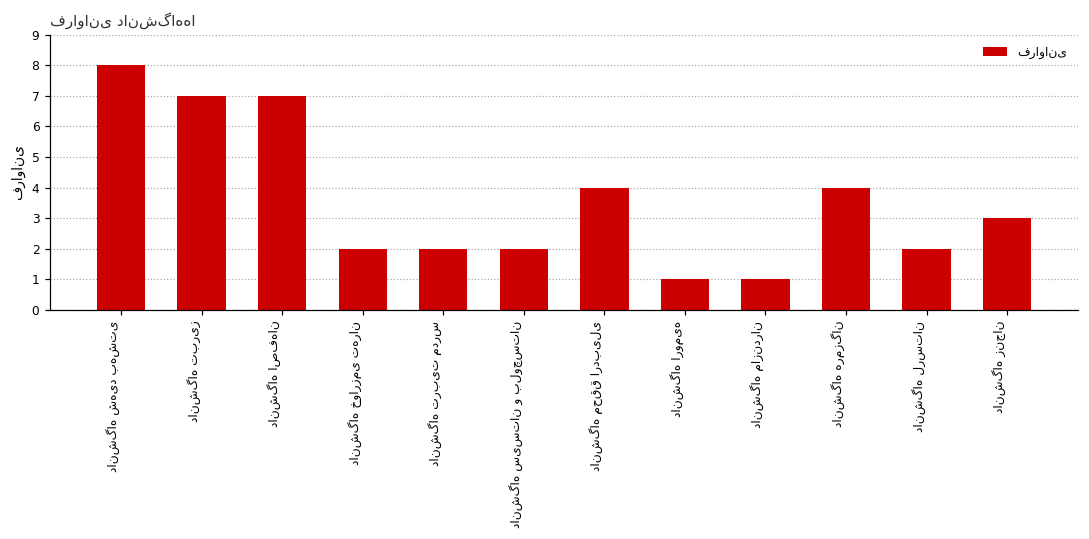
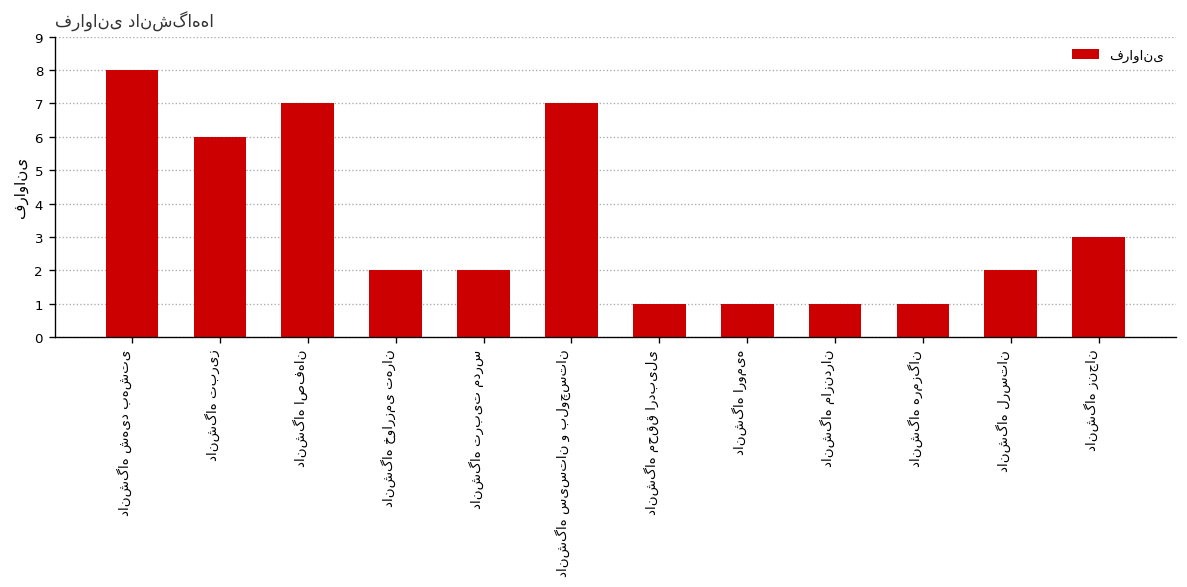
  {
    "دانشگاه شهید بهشتی": 8,
-   "دانشگاه تبریز": 7,
+   "دانشگاه تبریز": 6,
    "دانشگاه اصفهان": 7,
    "دانشگاه خوارزمی تهران": 2,
    "دانشگاه تربیت مدرس": 2,
-   "دانشگاه سیستان و بلوچستان": 2,
-   "دانشگاه محقق اردبیلی": 4,
+   "دانشگاه سیستان و بلوچستان": 7,
+   "دانشگاه محقق اردبیلی": 1,
    "دانشگاه ارومیه": 1,
    "دانشگاه مازندران": 1,
-   "دانشگاه هرمزگان": 4,
+   "دانشگاه هرمزگان": 1,
    "دانشگاه لرستان": 2,
    "دانشگاه زنجان": 3
  }
